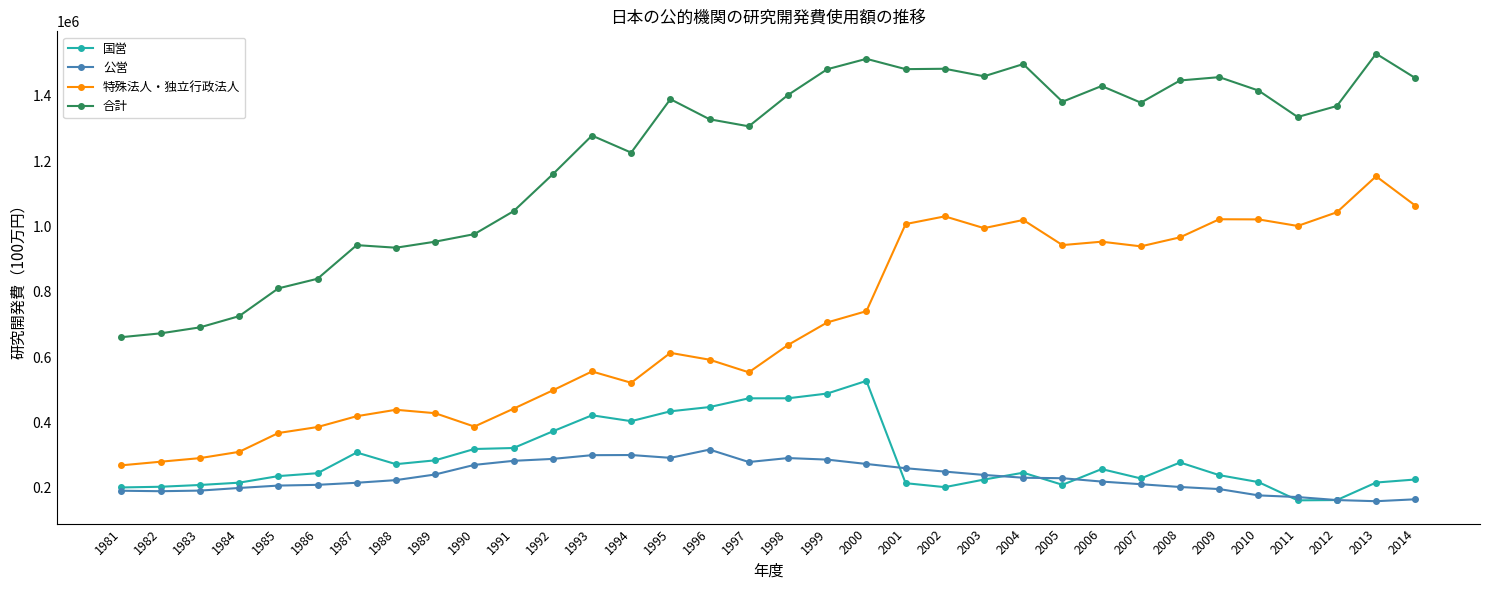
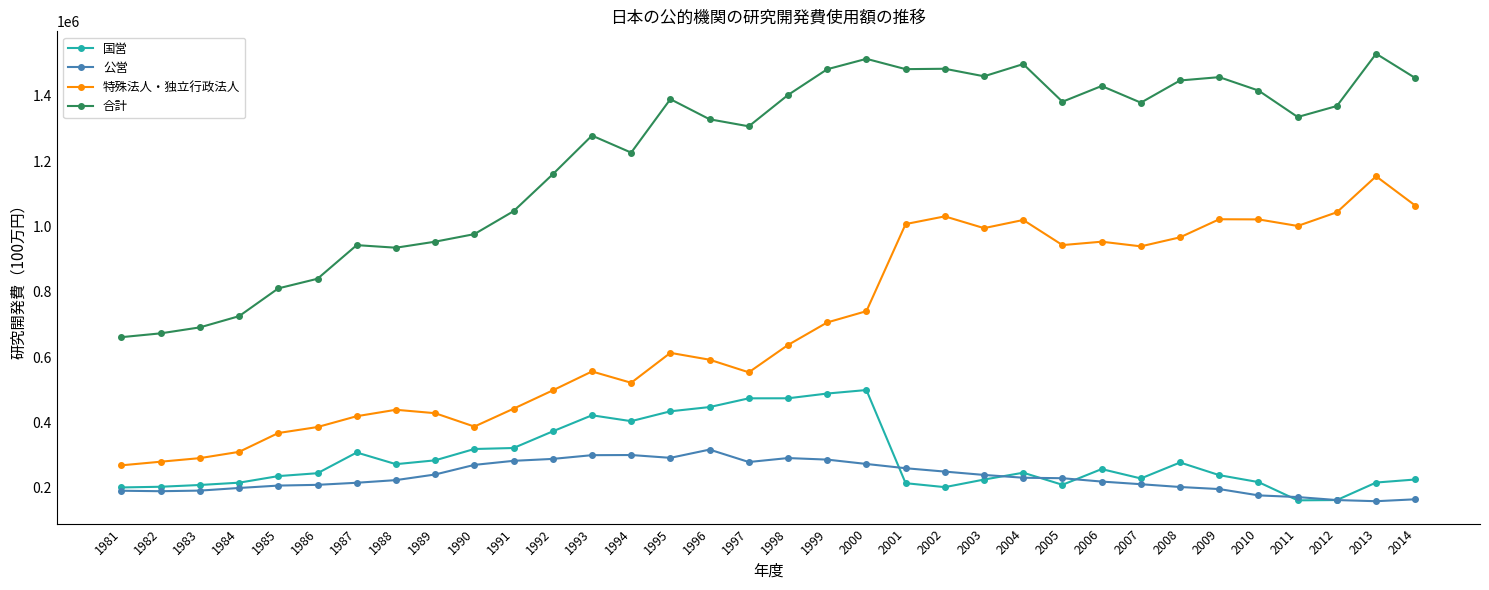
  {
    "国営": {
      "1981": 200000,
      "1982": 200000,
      "1983": 210000,
      "1984": 220000,
      "1985": 240000,
      "1986": 240000,
      "1987": 310000,
      "1988": 270000,
      "1989": 280000,
      "1990": 320000,
      "1991": 320000,
      "1992": 370000,
      "1993": 420000,
      "1994": 400000,
      "1995": 430000,
      "1996": 450000,
      "1997": 470000,
      "1998": 470000,
      "1999": 490000,
-     "2000": 530000,
+     "2000": 500000,
      "2001": 210000,
      "2002": 200000,
      "2003": 230000,
      "2004": 250000,
      "2005": 210000,
      "2006": 260000,
      "2007": 230000,
      "2008": 280000,
      "2009": 240000,
      "2010": 220000,
      "2011": 160000,
      "2013": 220000,
      "2014": 230000
    },
    "公営": {
      "1981": 190000,
      "1982": 190000,
      "1983": 190000,
      "1984": 200000,
      "1985": 210000,
      "1986": 210000,
      "1987": 220000,
      "1988": 220000,
      "1989": 240000,
      "1990": 270000,
      "1991": 280000,
      "1992": 290000,
      "1993": 300000,
      "1994": 300000,
      "1995": 290000,
      "1996": 320000,
      "1997": 280000,
      "1998": 290000,
      "1999": 290000,
      "2000": 270000,
      "2001": 260000,
      "2002": 250000,
      "2003": 240000,
      "2004": 230000,
      "2005": 230000,
      "2006": 220000,
      "2007": 210000,
      "2008": 200000,
      "2009": 200000,
      "2010": 180000,
      "2011": 170000,
      "2013": 160000,
      "2014": 160000
    },
    "特殊法人・独立行政法人": {
      "1981": 270000,
      "1982": 280000,
      "1983": 290000,
      "1984": 310000,
      "1985": 370000,
      "1986": 390000,
      "1987": 420000,
      "1988": 440000,
      "1989": 430000,
      "1990": 390000,
      "1991": 440000,
      "1992": 500000,
      "1993": 560000,
      "1994": 520000,
      "1995": 610000,
      "1996": 590000,
      "1997": 550000,
      "1998": 640000,
      "1999": 710000,
      "2000": 740000,
      "2001": 1010000,
      "2002": 1030000,
      "2003": 1000000,
      "2004": 1020000,
      "2005": 940000,
      "2006": 950000,
      "2007": 940000,
      "2008": 970000,
      "2009": 1020000,
      "2010": 1020000,
      "2011": 1000000,
      "2012": 1040000,
      "2013": 1150000,
      "2014": 1060000
    },
    "合計": {
      "1981": 660000,
      "1982": 670000,
      "1983": 690000,
      "1984": 730000,
      "1985": 810000,
      "1986": 840000,
      "1987": 940000,
      "1988": 940000,
      "1989": 950000,
      "1990": 980000,
      "1991": 1050000,
      "1992": 1160000,
      "1993": 1280000,
      "1994": 1230000,
      "1995": 1390000,
      "1996": 1330000,
      "1997": 1310000,
      "1998": 1400000,
      "1999": 1480000,
      "2000": 1510000,
      "2001": 1480000,
      "2002": 1480000,
      "2003": 1460000,
      "2004": 1500000,
      "2005": 1380000,
      "2006": 1430000,
      "2007": 1380000,
      "2008": 1450000,
      "2009": 1460000,
      "2010": 1420000,
      "2011": 1340000,
      "2012": 1370000,
      "2013": 1530000,
      "2014": 1450000
    }
  }
